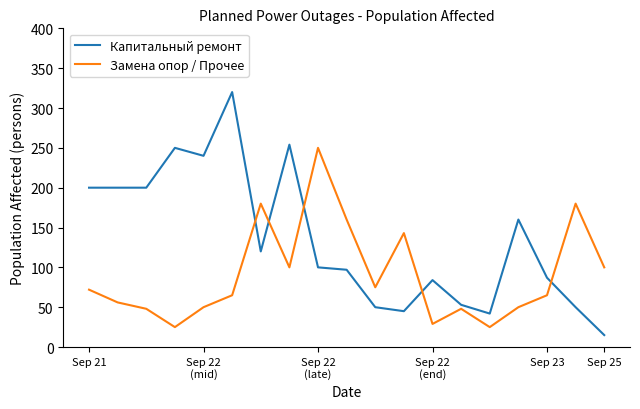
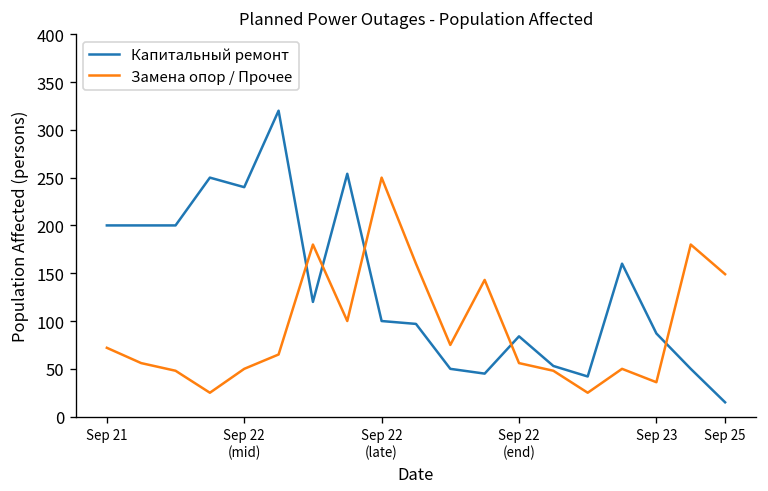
  {
    "Капитальный ремонт": {
      "Sep 21": 200,
      "Sep 22 (mid)": 240,
      "Sep 22 (late)": 100,
      "Sep 22 (end)": 80,
      "Sep 23": 90,
      "Sep 25": 20
    },
    "Замена опор / Прочее": {
      "Sep 21": 70,
      "Sep 22 (mid)": 50,
      "Sep 22 (late)": 250,
-     "Sep 22 (end)": 30,
-     "Sep 23": 70,
-     "Sep 25": 100
+     "Sep 22 (end)": 60,
+     "Sep 23": 40,
+     "Sep 25": 150
    }
  }
